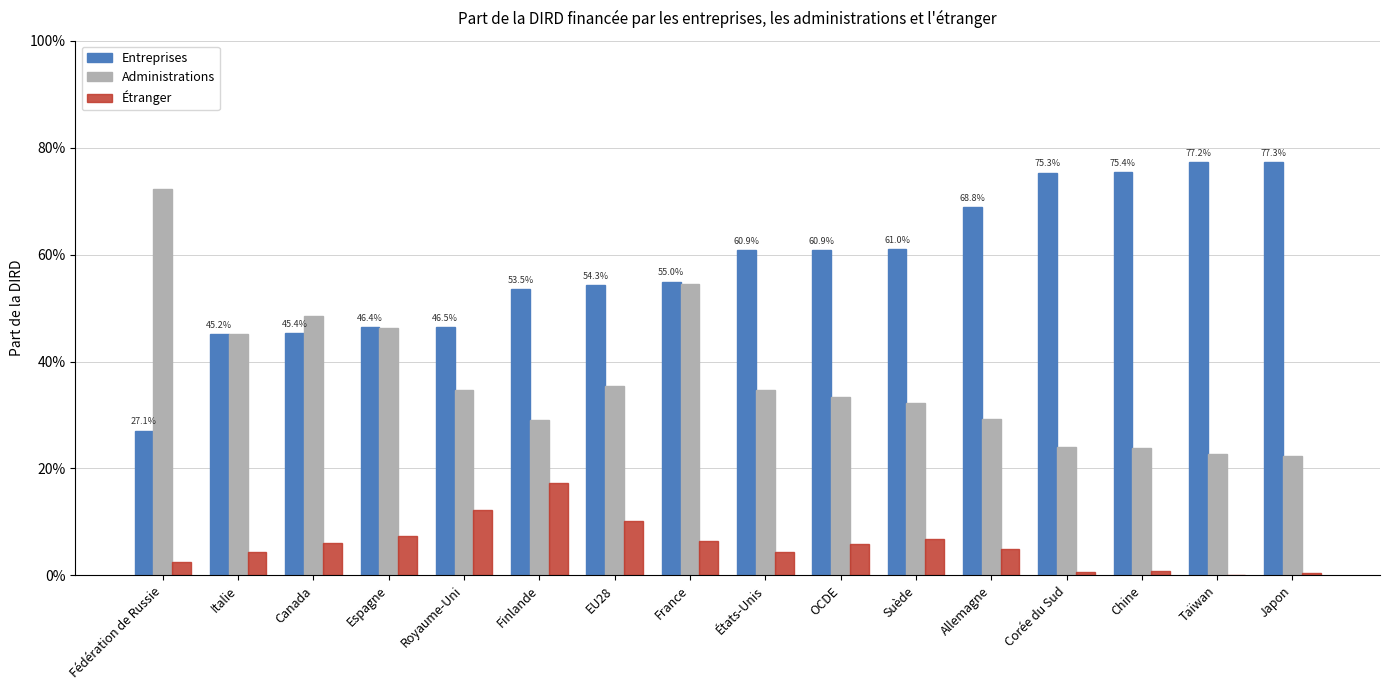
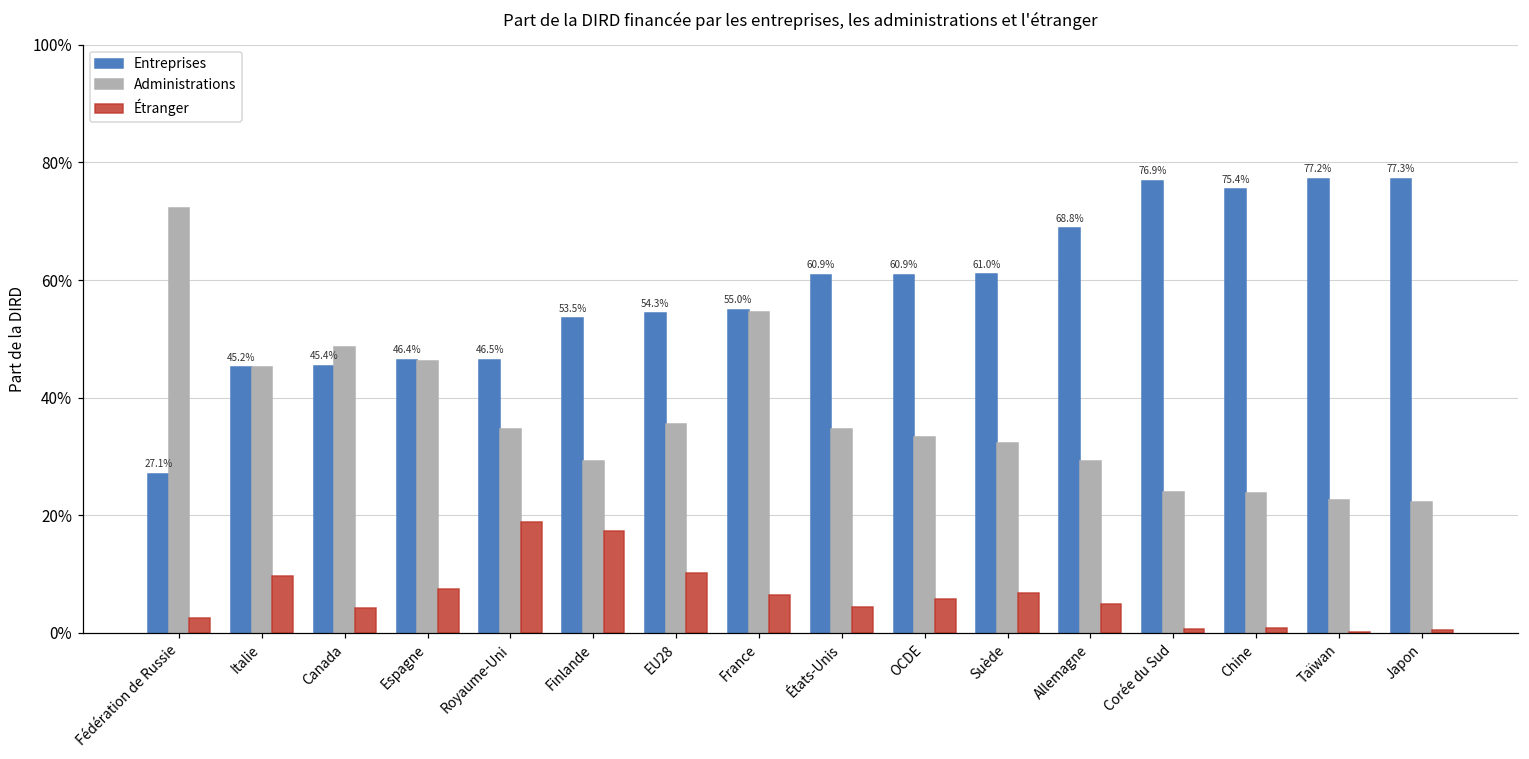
  {
    "Entreprises": {
      "Fédération de Russie": "27.1%",
      "Italie": "45.2%",
      "Canada": "45.4%",
      "Espagne": "46.4%",
      "Royaume-Uni": "46.5%",
      "Finlande": "53.5%",
      "EU28": "54.3%",
      "France": "55.0%",
      "États-Unis": "60.9%",
      "OCDE": "60.9%",
      "Suède": "61.0%",
      "Allemagne": "68.8%",
-     "Corée du Sud": "75.3%",
+     "Corée du Sud": "76.9%",
      "Chine": "75.4%",
      "Taïwan": "77.2%",
      "Japon": "77.3%"
    },
    "Administrations": {
      "Fédération de Russie": "72%",
      "Canada": "49%",
      "Espagne": "46%",
      "Royaume-Uni": "35%",
      "Finlande": "29%",
      "EU28": "36%",
      "France": "55%",
      "États-Unis": "35%",
      "OCDE": "33%",
      "Suède": "32%",
      "Allemagne": "29%",
      "Corée du Sud": "24%",
      "Chine": "24%",
      "Taïwan": "23%",
      "Japon": "22%"
    },
    "Étranger": {
      "Fédération de Russie": "2%",
-     "Italie": "4%",
-     "Canada": "6%",
+     "Italie": "10%",
+     "Canada": "4%",
      "Espagne": "7%",
-     "Royaume-Uni": "12%",
+     "Royaume-Uni": "19%",
      "Finlande": "17%",
      "EU28": "10%",
      "France": "6%",
      "États-Unis": "4%",
      "OCDE": "6%",
      "Suède": "7%",
      "Allemagne": "5%",
      "Corée du Sud": "1%",
      "Chine": "1%"
    }
  }
